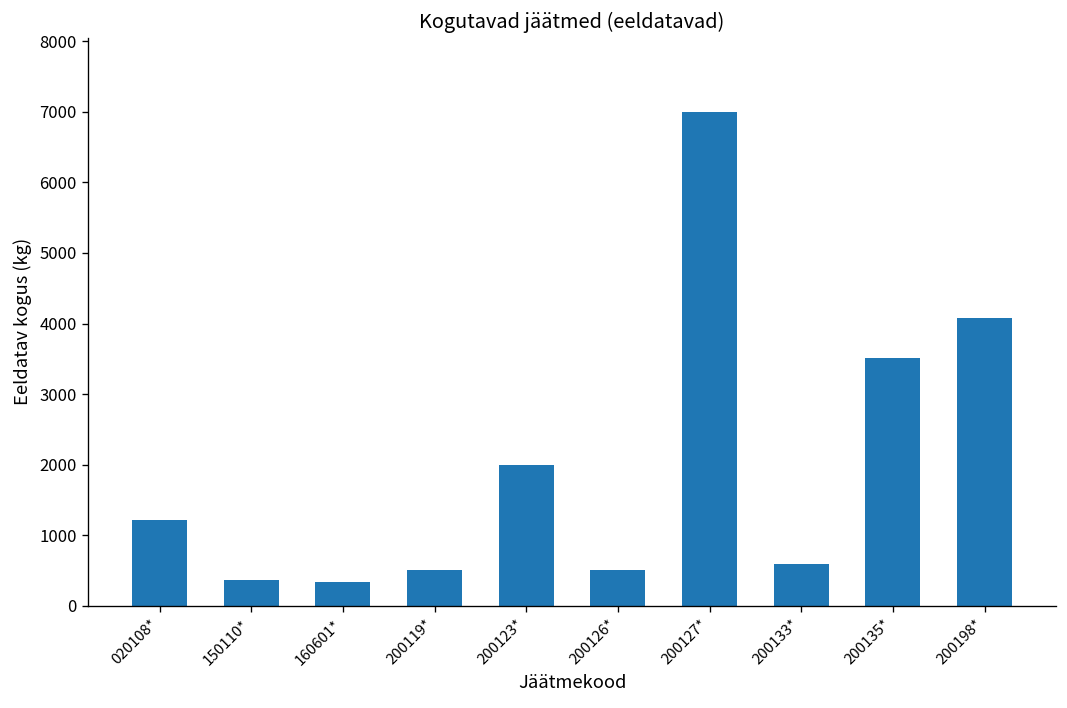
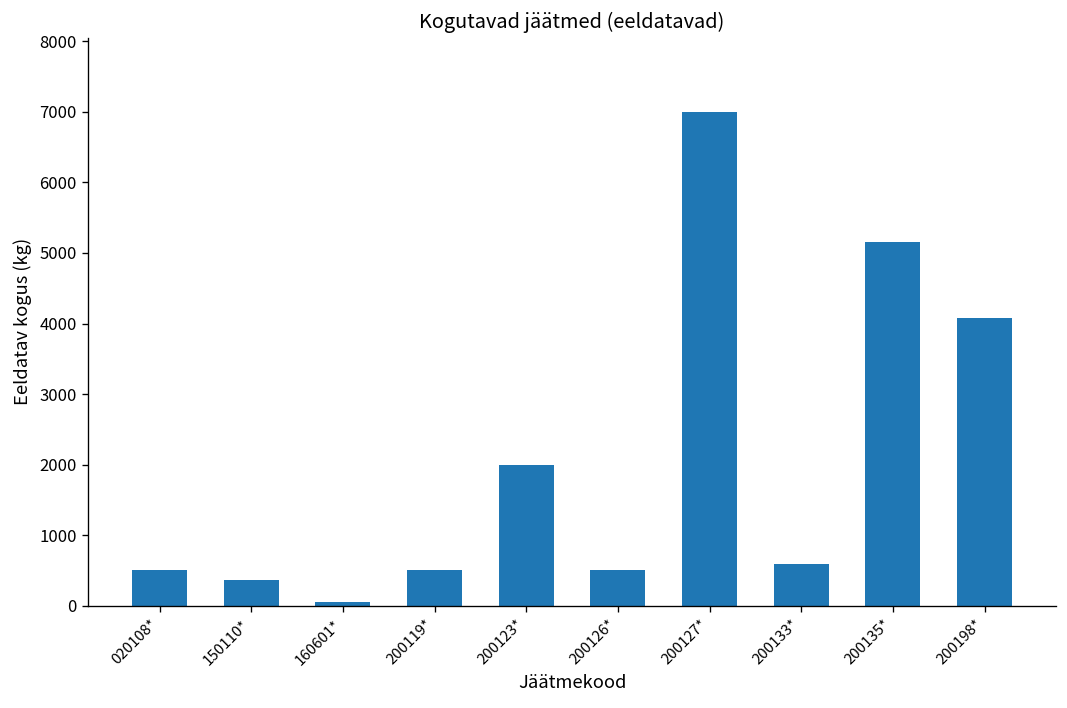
  {
-   "020108*": 1200,
+   "020108*": 500,
    "150110*": 400,
-   "160601*": 300,
+   "160601*": 100,
    "200119*": 500,
    "200123*": 2000,
    "200126*": 500,
    "200127*": 7000,
    "200133*": 600,
-   "200135*": 3500,
+   "200135*": 5200,
    "200198*": 4100
  }
